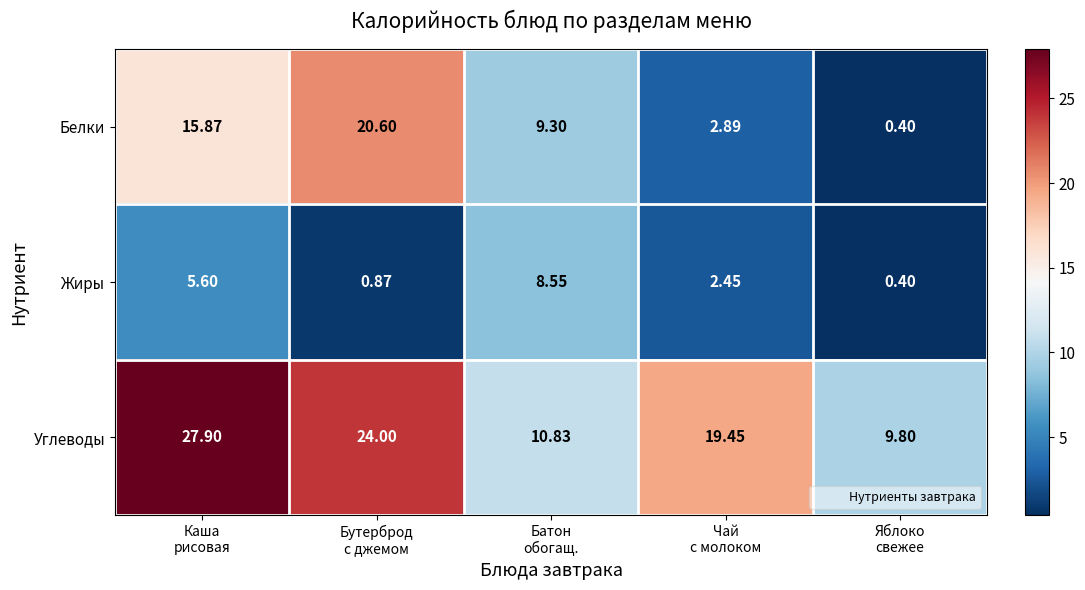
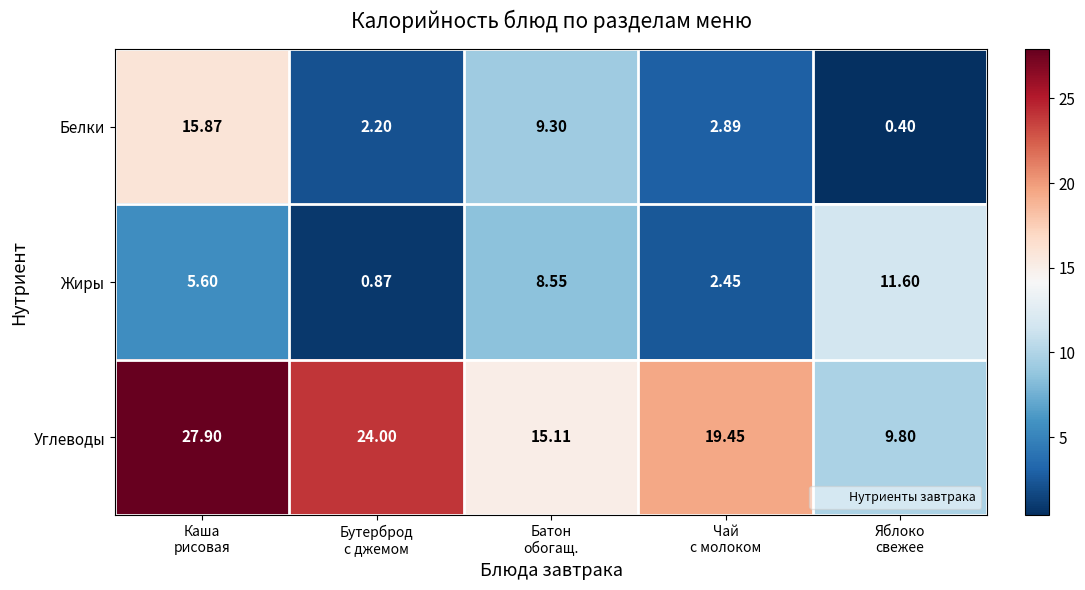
  {
    "Белки": {
      "Каша рисовая": 15.87,
-     "Бутерброд с джемом": 20.60,
+     "Бутерброд с джемом": 2.20,
      "Батон обогащ.": 9.30,
      "Чай с молоком": 2.89,
      "Яблоко свежее": 0.40
    },
    "Жиры": {
      "Каша рисовая": 5.60,
      "Бутерброд с джемом": 0.87,
      "Батон обогащ.": 8.55,
      "Чай с молоком": 2.45,
-     "Яблоко свежее": 0.40
+     "Яблоко свежее": 11.60
    },
    "Углеводы": {
      "Каша рисовая": 27.90,
      "Бутерброд с джемом": 24.00,
-     "Батон обогащ.": 10.83,
+     "Батон обогащ.": 15.11,
      "Чай с молоком": 19.45,
      "Яблоко свежее": 9.80
    }
  }
